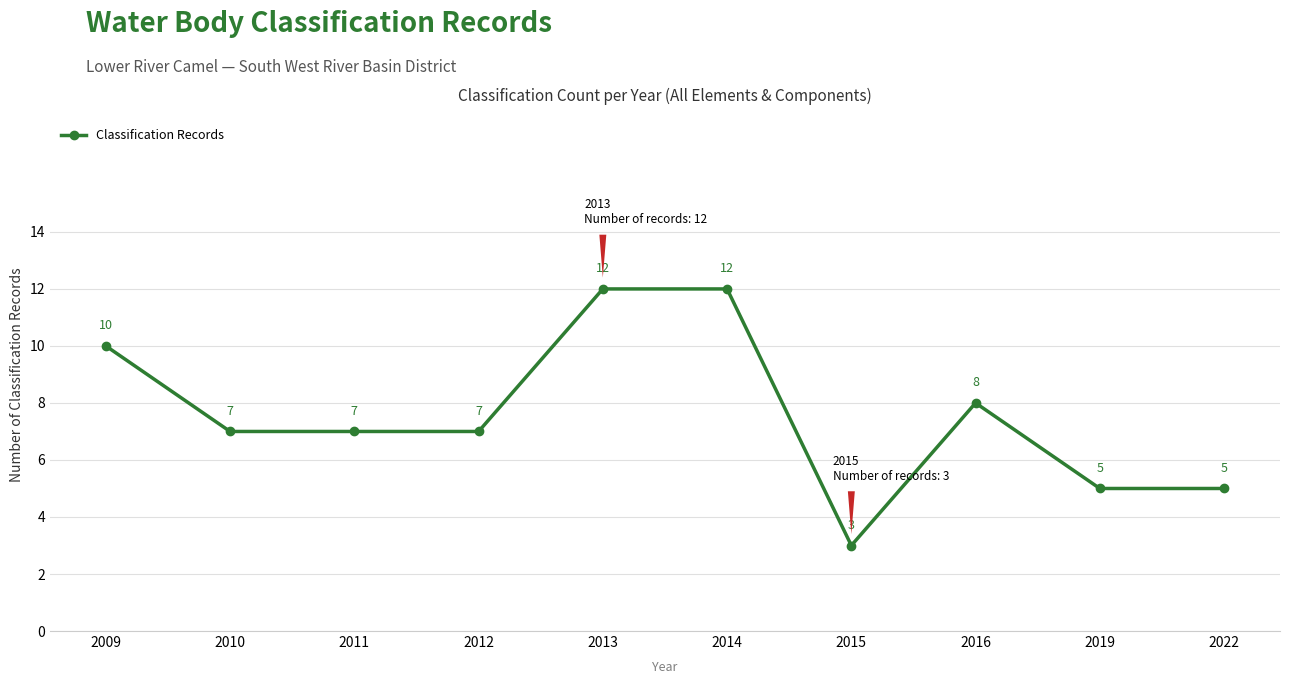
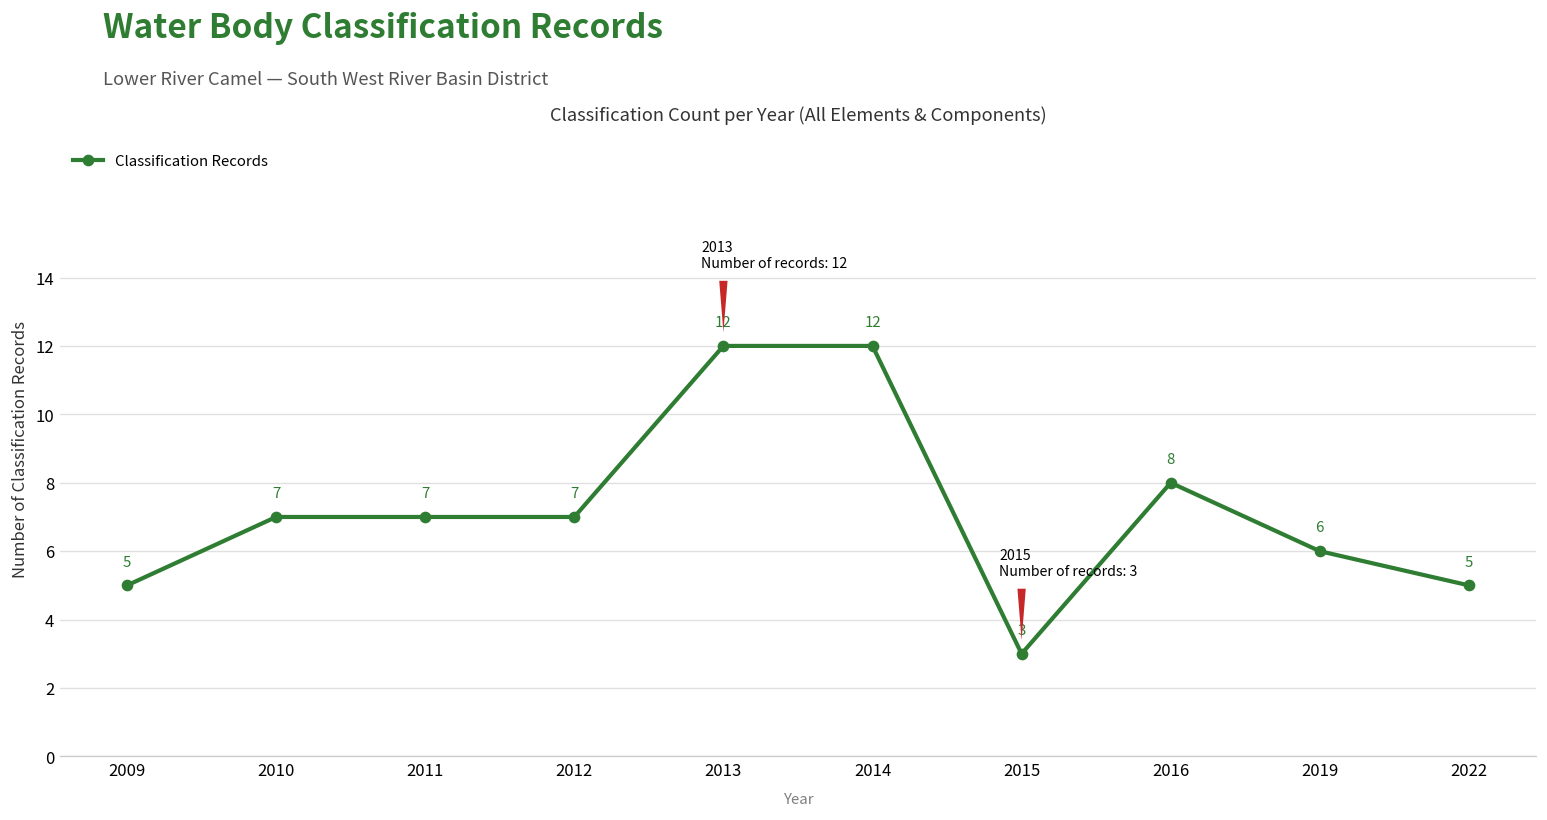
  {
-   "2009": 10,
+   "2009": 5,
    "2010": 7,
    "2011": 7,
    "2012": 7,
    "2013": 12,
    "2014": 12,
    "2015": 3,
    "2016": 8,
-   "2019": 5,
+   "2019": 6,
    "2022": 5
  }
